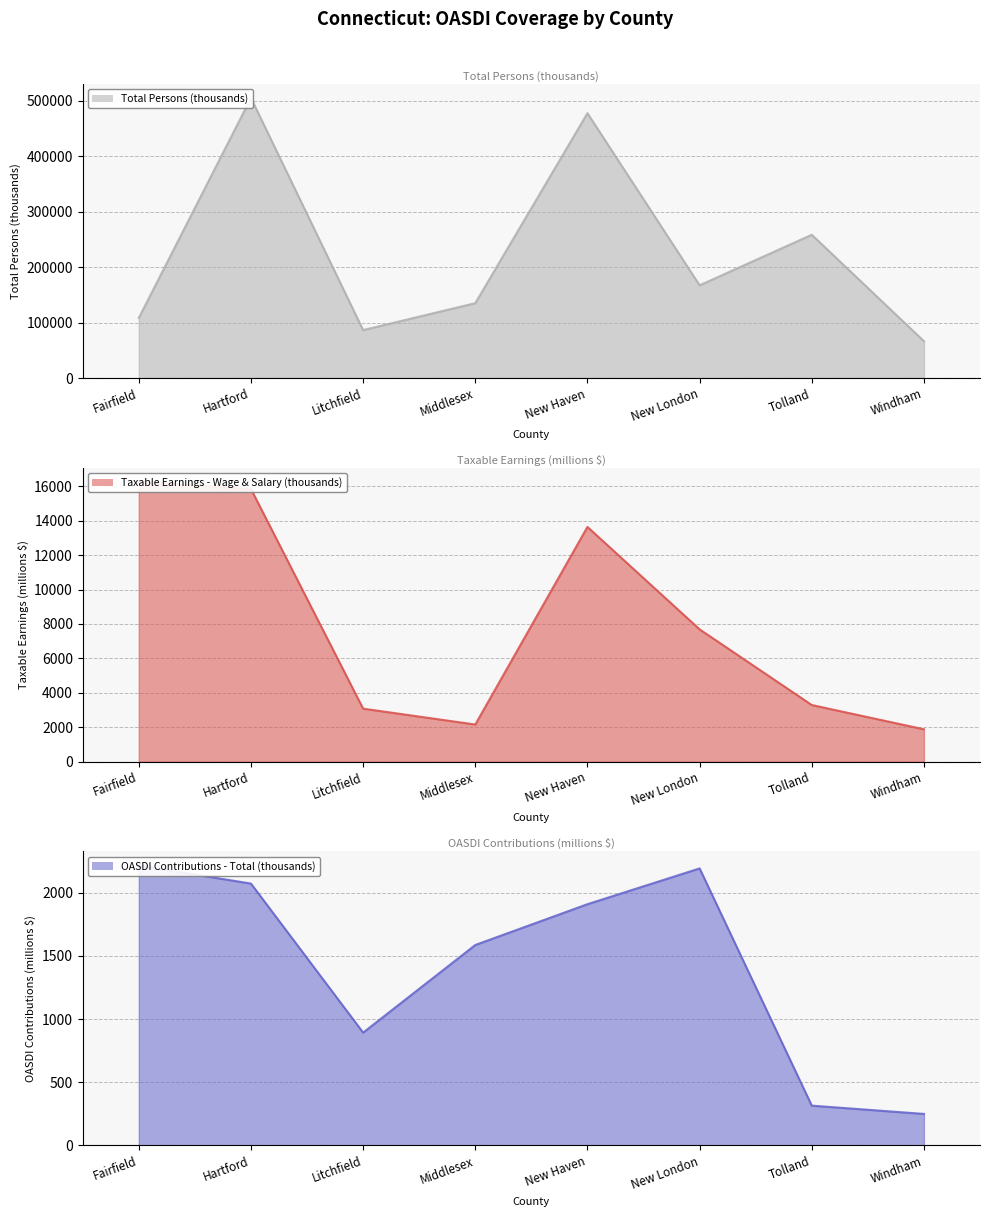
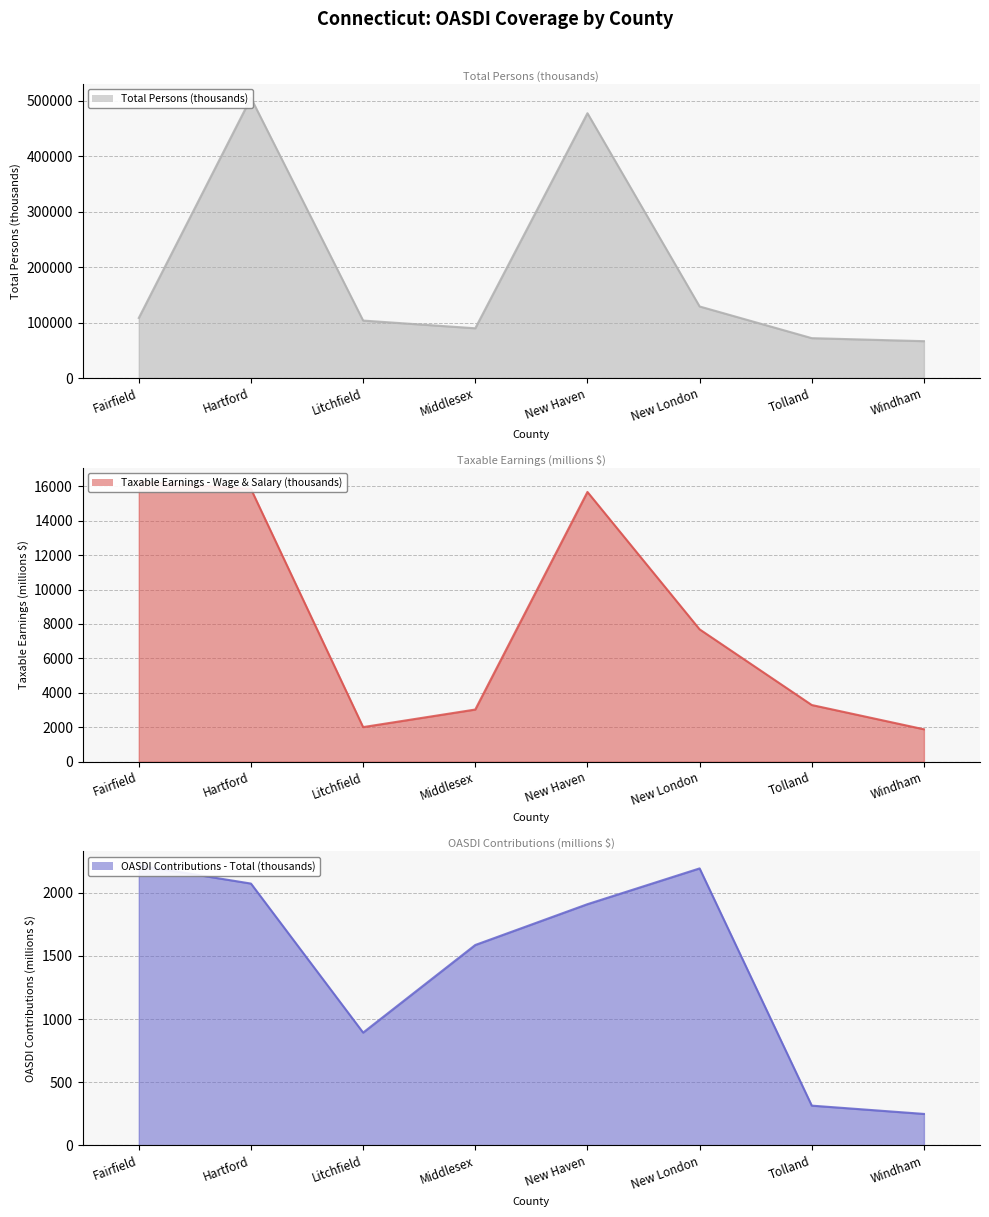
  {
    "Total Persons (thousands)": {
      "Fairfield": 110000,
-     "Litchfield": 90000,
-     "Middlesex": 140000,
+     "Litchfield": 100000,
+     "Middlesex": 90000,
      "New Haven": 480000,
-     "New London": 170000,
-     "Tolland": 260000,
+     "New London": 130000,
+     "Tolland": 70000,
      "Windham": 70000
    },
    "Taxable Earnings (millions $)": {
-     "Litchfield": 3100,
-     "Middlesex": 2200,
-     "New Haven": 13600,
+     "Litchfield": 2000,
+     "Middlesex": 3000,
+     "New Haven": 15700,
      "New London": 7700,
      "Tolland": 3300,
      "Windham": 1900
    },
    "OASDI Contributions (millions $)": {
      "Hartford": 2070,
      "Litchfield": 890,
      "Middlesex": 1590,
      "New Haven": 1910,
      "New London": 2190,
      "Tolland": 320,
      "Windham": 250
    }
  }
